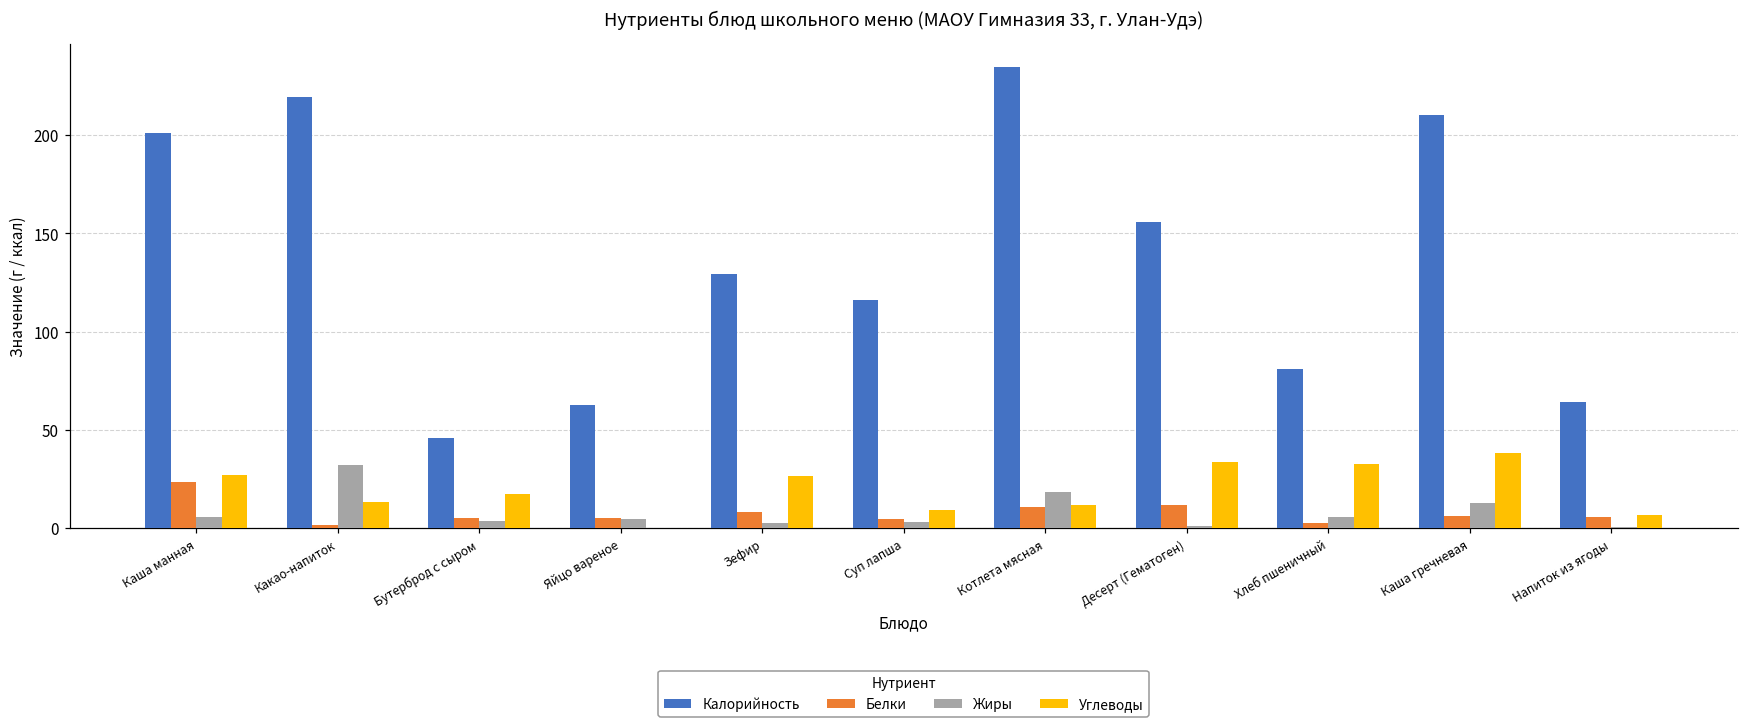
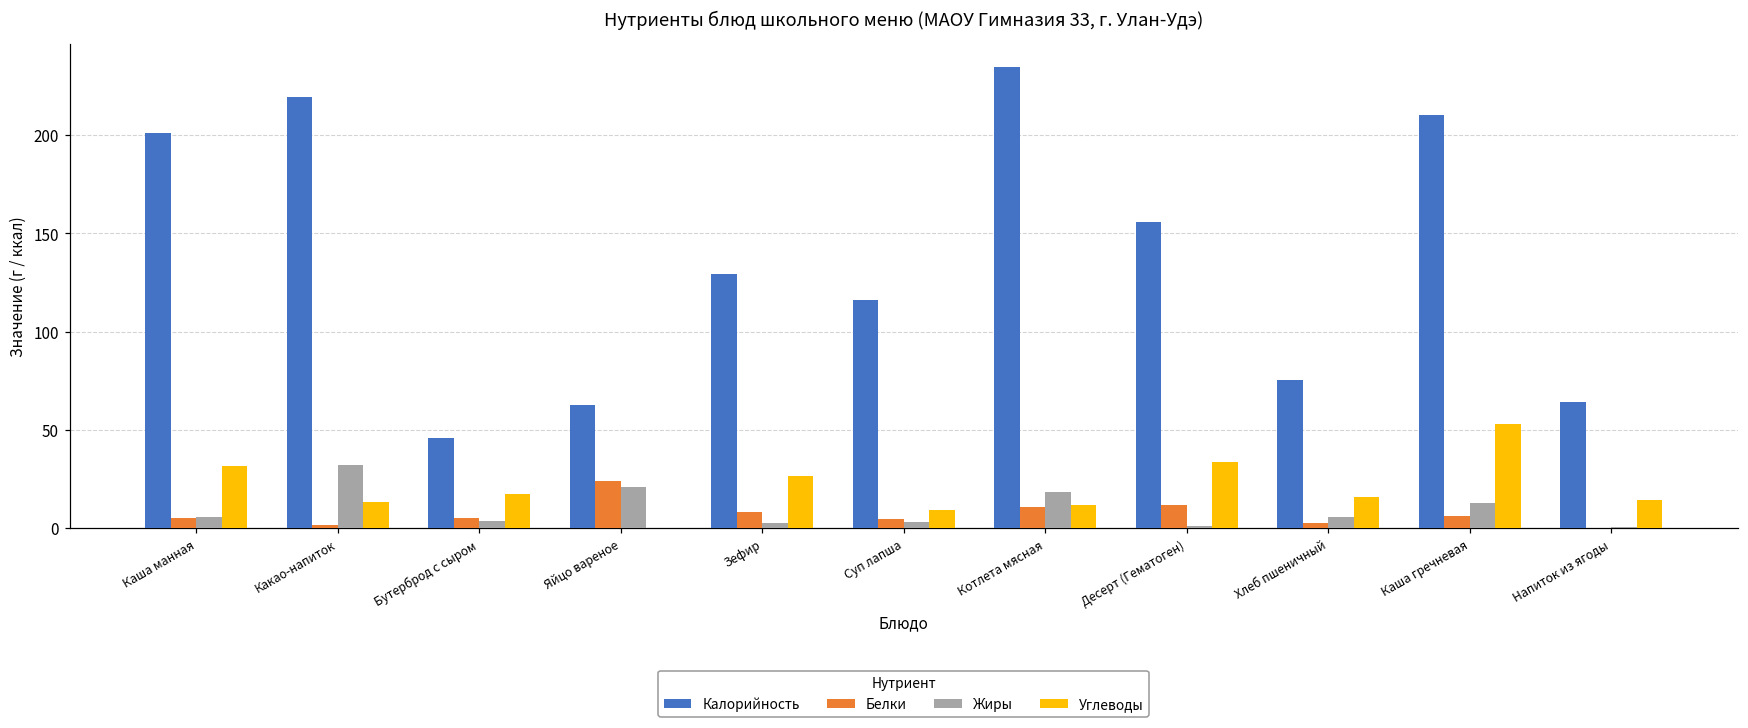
  {
    "Калорийность": {
      "Каша манная": 201,
      "Какао-напиток": 220,
      "Бутерброд с сыром": 46,
      "Яйцо вареное": 63,
      "Зефир": 130,
      "Суп лапша": 116,
      "Котлета мясная": 235,
      "Десерт (Гематоген)": 156,
-     "Хлеб пшеничный": 81,
+     "Хлеб пшеничный": 75,
      "Каша гречневая": 210,
      "Напиток из ягоды": 64
    },
    "Белки": {
-     "Каша манная": 24,
+     "Каша манная": 5,
      "Какао-напиток": 2,
      "Бутерброд с сыром": 5,
-     "Яйцо вареное": 5,
+     "Яйцо вареное": 24,
      "Зефир": 8,
      "Суп лапша": 5,
      "Котлета мясная": 11,
      "Десерт (Гематоген)": 12,
      "Хлеб пшеничный": 2,
      "Каша гречневая": 6,
-     "Напиток из ягоды": 6
+     "Напиток из ягоды": 0
    },
    "Жиры": {
      "Каша манная": 5,
      "Какао-напиток": 32,
      "Бутерброд с сыром": 4,
-     "Яйцо вареное": 5,
+     "Яйцо вареное": 21,
      "Зефир": 2,
      "Суп лапша": 3,
      "Котлета мясная": 18,
      "Хлеб пшеничный": 6,
      "Каша гречневая": 13
    },
    "Углеводы": {
-     "Каша манная": 27,
+     "Каша манная": 32,
      "Какао-напиток": 13,
      "Бутерброд с сыром": 17,
      "Зефир": 27,
      "Суп лапша": 9,
      "Котлета мясная": 12,
      "Десерт (Гематоген)": 34,
-     "Хлеб пшеничный": 33,
-     "Каша гречневая": 38,
-     "Напиток из ягоды": 7
+     "Хлеб пшеничный": 16,
+     "Каша гречневая": 53,
+     "Напиток из ягоды": 14
    }
  }
